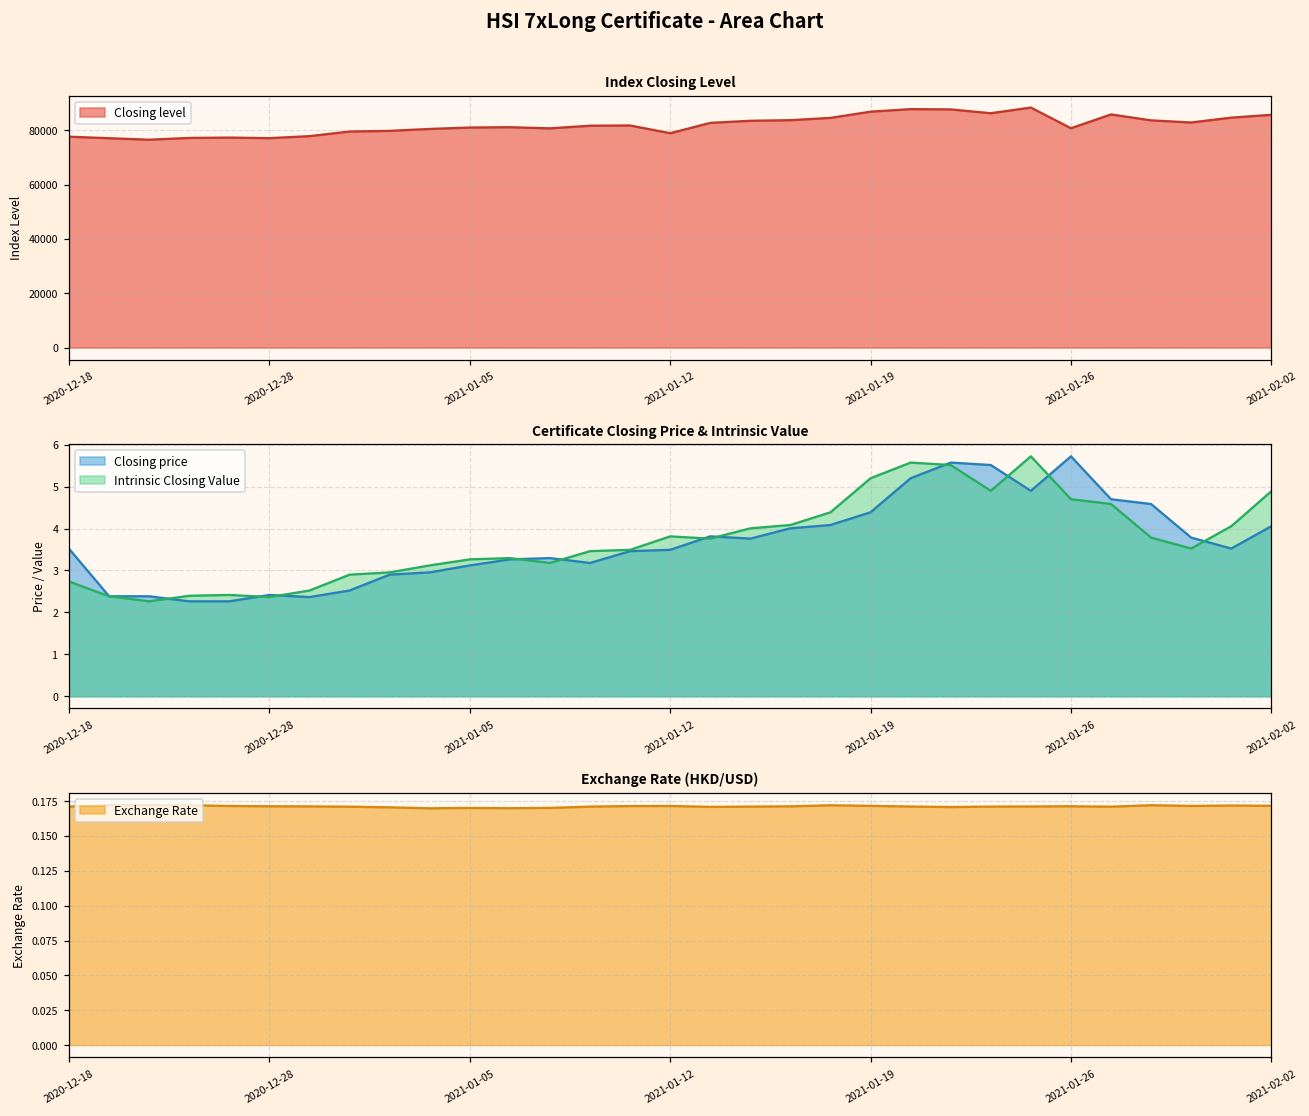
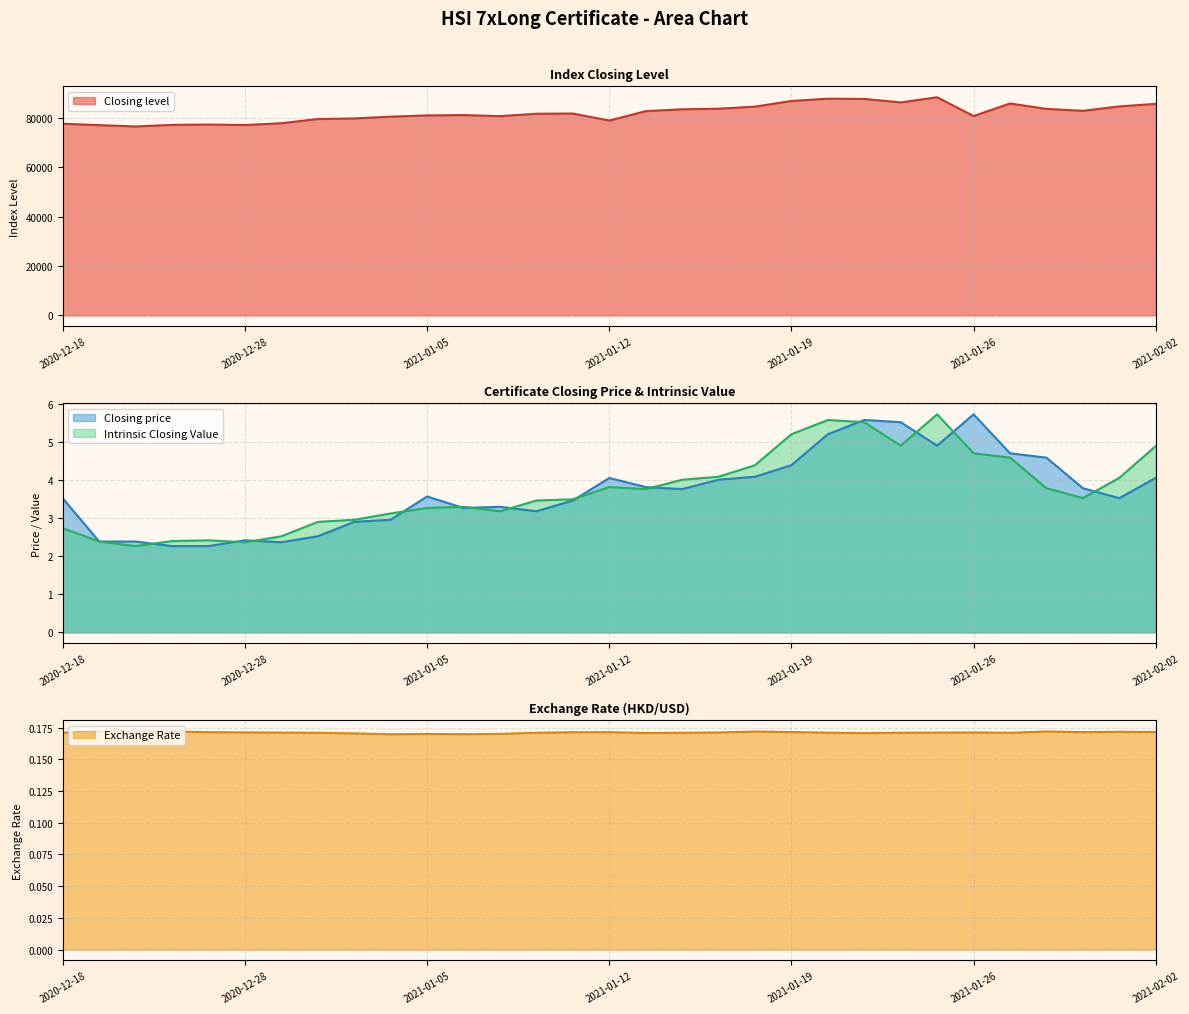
  {
    "Index Closing Level": {
      "2020-12-18": 78000,
      "2020-12-28": 77000,
      "2021-01-05": 81000,
      "2021-01-12": 79000,
      "2021-01-19": 87000,
      "2021-01-26": 81000,
      "2021-02-02": 86000
    },
    "Certificate Closing Price & Intrinsic Value": {
      "Closing price": {
        "2020-12-18": 3.5,
-       "2021-01-05": 3.1,
-       "2021-01-12": 3.5,
+       "2021-01-05": 3.6,
+       "2021-01-12": 4.1,
        "2021-01-19": 4.4,
        "2021-01-26": 5.7,
        "2021-02-02": 4.1
      },
      "Intrinsic Closing Value": {
        "2020-12-18": 2.7,
        "2021-01-05": 3.3,
        "2021-01-12": 3.8,
        "2021-01-19": 5.2,
        "2021-01-26": 4.7,
        "2021-02-02": 4.9
      }
    },
    "Exchange Rate (HKD/USD)": {
      "2020-12-18": 0.171,
      "2020-12-28": 0.171,
      "2021-01-05": 0.170,
      "2021-01-12": 0.172,
      "2021-01-19": 0.172,
      "2021-01-26": 0.171,
      "2021-02-02": 0.172
    }
  }
